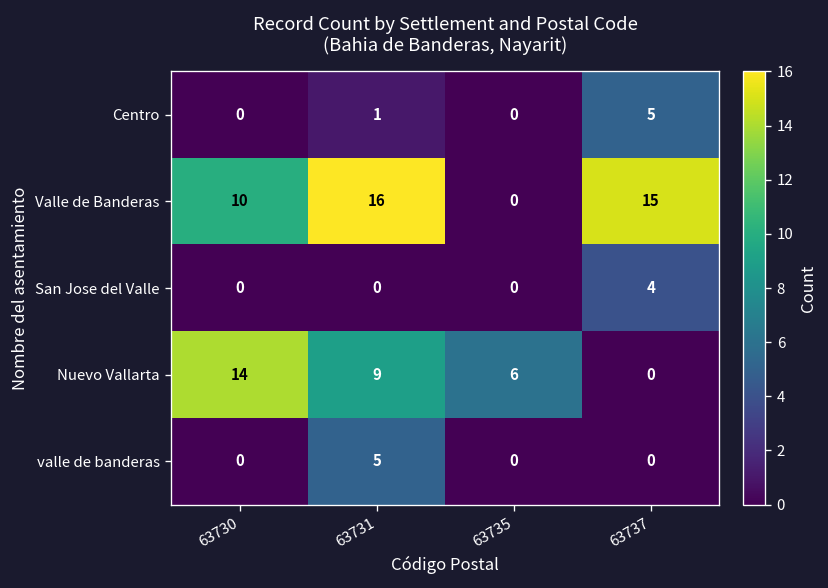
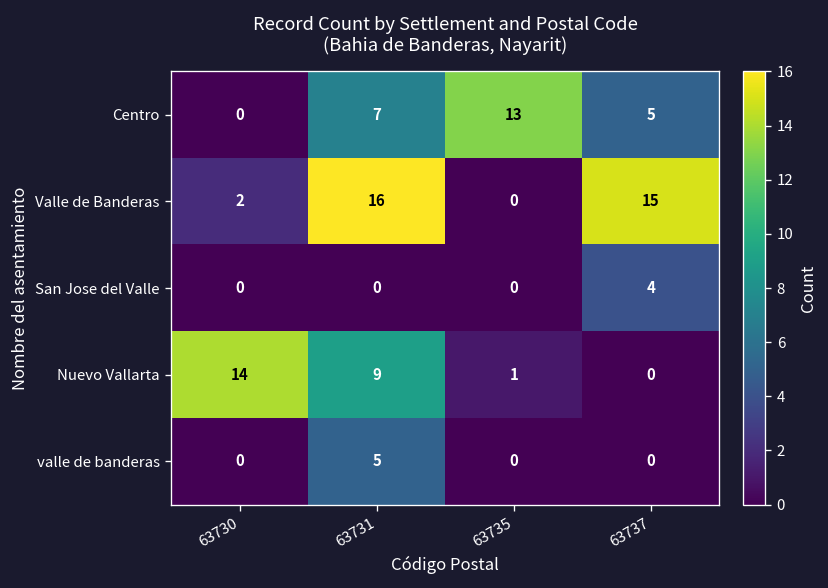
  {
    "Centro": {
      "63730": 0,
-     "63731": 1,
-     "63735": 0,
+     "63731": 7,
+     "63735": 13,
      "63737": 5
    },
    "Valle de Banderas": {
-     "63730": 10,
+     "63730": 2,
      "63731": 16,
      "63735": 0,
      "63737": 15
    },
    "San Jose del Valle": {
      "63730": 0,
      "63731": 0,
      "63735": 0,
      "63737": 4
    },
    "Nuevo Vallarta": {
      "63730": 14,
      "63731": 9,
-     "63735": 6,
+     "63735": 1,
      "63737": 0
    },
    "valle de banderas": {
      "63730": 0,
      "63731": 5,
      "63735": 0,
      "63737": 0
    }
  }
